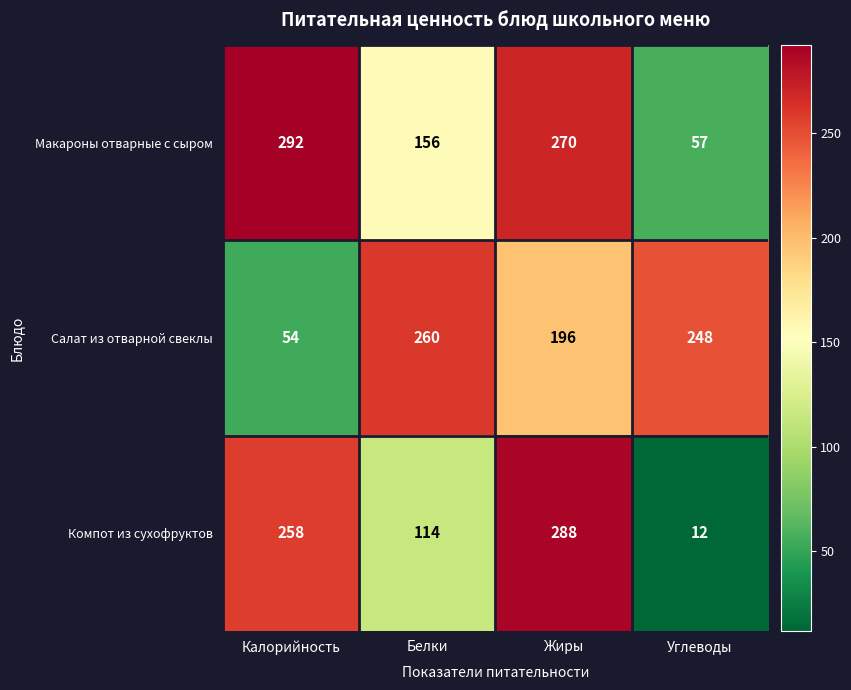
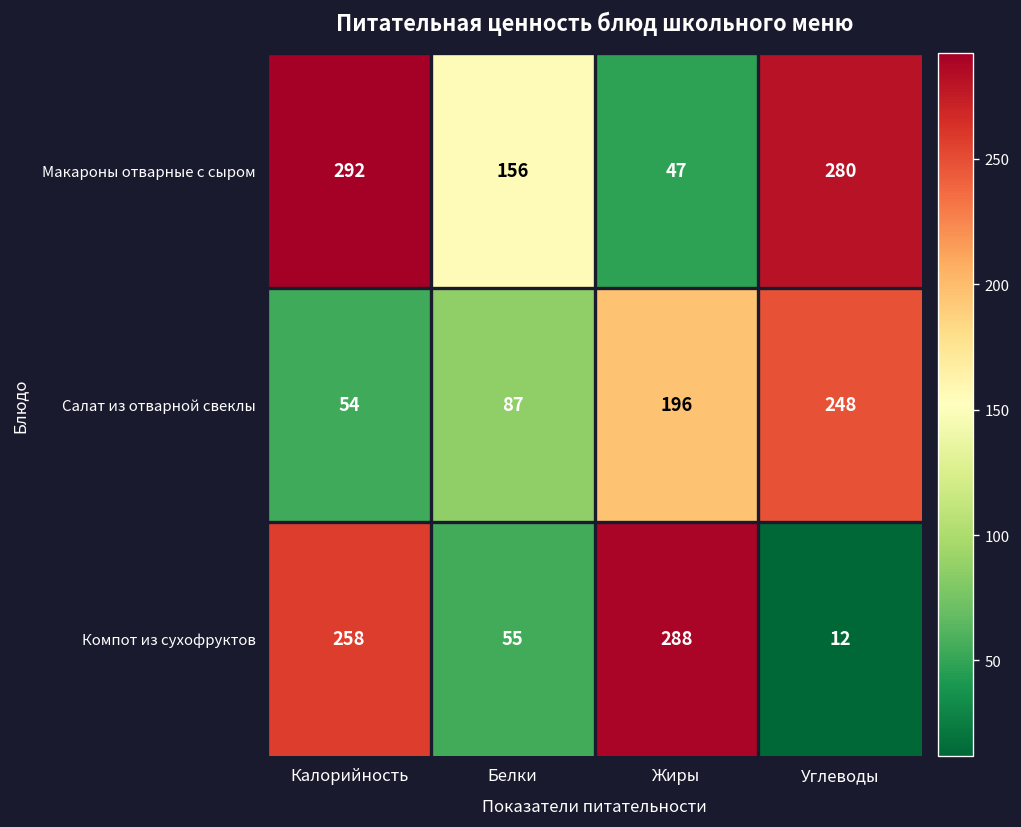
  {
    "Макароны отварные с сыром": {
      "Калорийность": 292,
      "Белки": 156,
-     "Жиры": 270,
-     "Углеводы": 57
+     "Жиры": 47,
+     "Углеводы": 280
    },
    "Салат из отварной свеклы": {
      "Калорийность": 54,
-     "Белки": 260,
+     "Белки": 87,
      "Жиры": 196,
      "Углеводы": 248
    },
    "Компот из сухофруктов": {
      "Калорийность": 258,
-     "Белки": 114,
+     "Белки": 55,
      "Жиры": 288,
      "Углеводы": 12
    }
  }
